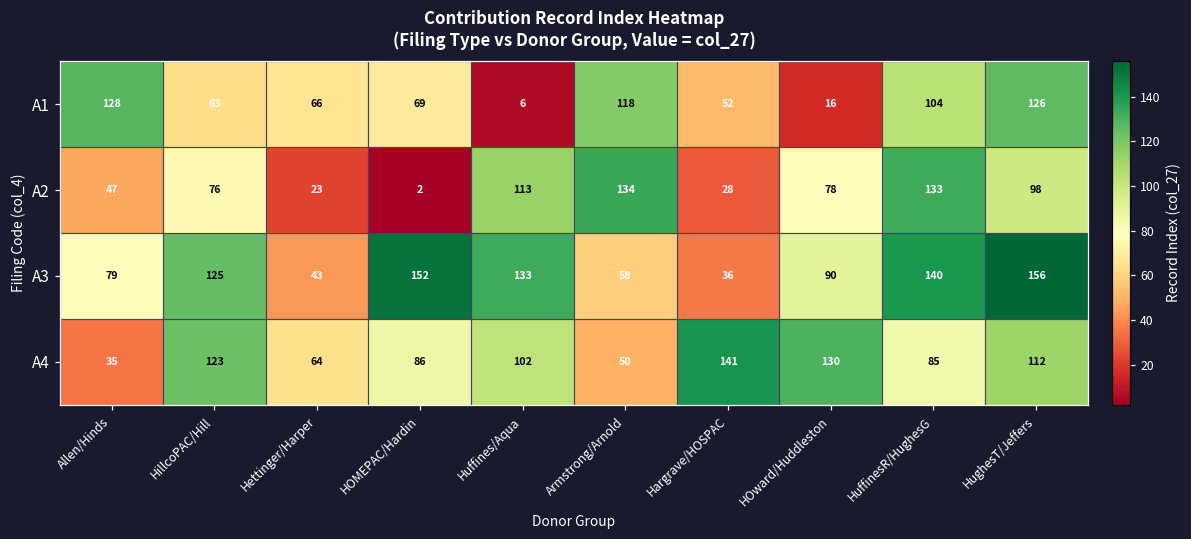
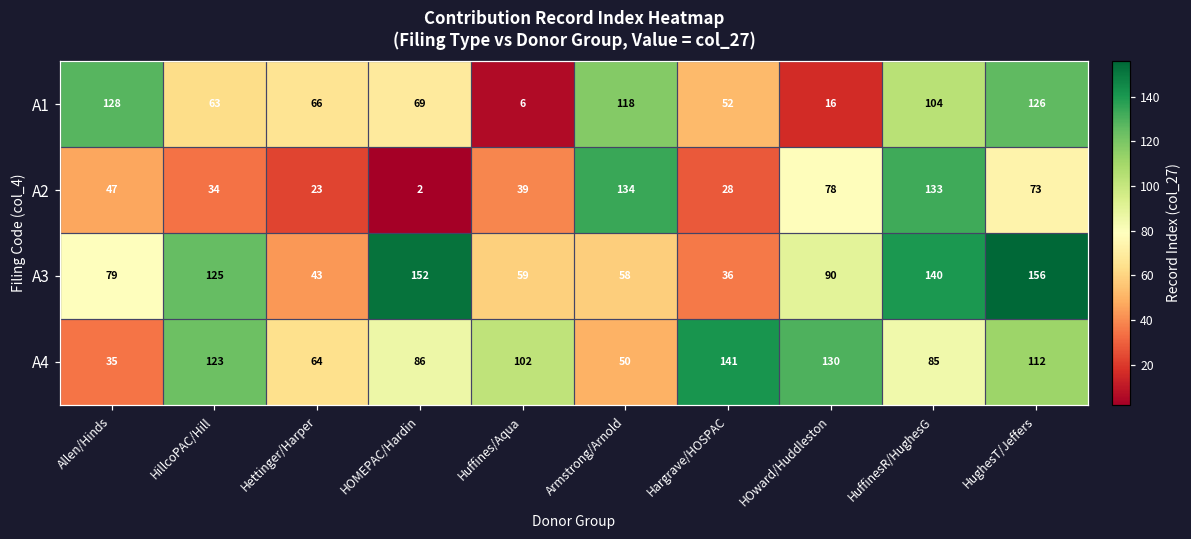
  {
    "A1": {
      "Allen/Hinds": 128,
      "HillcoPAC/Hill": 63,
      "Hettinger/Harper": 66,
      "HOMEPAC/Hardin": 69,
      "Huffines/Aqua": 6,
      "Armstrong/Arnold": 118,
      "Hargrave/HOSPAC": 52,
      "HOward/Huddleston": 16,
      "HuffinesR/HughesG": 104,
      "HughesT/Jeffers": 126
    },
    "A2": {
      "Allen/Hinds": 47,
-     "HillcoPAC/Hill": 76,
+     "HillcoPAC/Hill": 34,
      "Hettinger/Harper": 23,
      "HOMEPAC/Hardin": 2,
-     "Huffines/Aqua": 113,
+     "Huffines/Aqua": 39,
      "Armstrong/Arnold": 134,
      "Hargrave/HOSPAC": 28,
      "HOward/Huddleston": 78,
      "HuffinesR/HughesG": 133,
-     "HughesT/Jeffers": 98
+     "HughesT/Jeffers": 73
    },
    "A3": {
      "Allen/Hinds": 79,
      "HillcoPAC/Hill": 125,
      "Hettinger/Harper": 43,
      "HOMEPAC/Hardin": 152,
-     "Huffines/Aqua": 133,
+     "Huffines/Aqua": 59,
      "Armstrong/Arnold": 58,
      "Hargrave/HOSPAC": 36,
      "HOward/Huddleston": 90,
      "HuffinesR/HughesG": 140,
      "HughesT/Jeffers": 156
    },
    "A4": {
      "Allen/Hinds": 35,
      "HillcoPAC/Hill": 123,
      "Hettinger/Harper": 64,
      "HOMEPAC/Hardin": 86,
      "Huffines/Aqua": 102,
      "Armstrong/Arnold": 50,
      "Hargrave/HOSPAC": 141,
      "HOward/Huddleston": 130,
      "HuffinesR/HughesG": 85,
      "HughesT/Jeffers": 112
    }
  }
